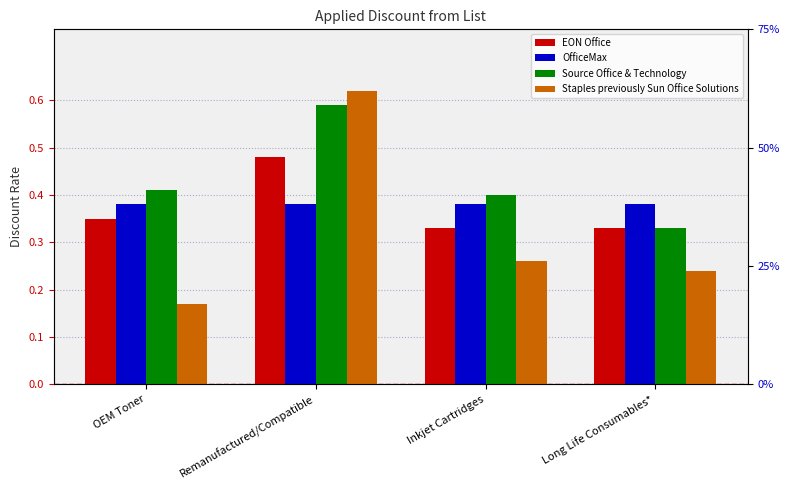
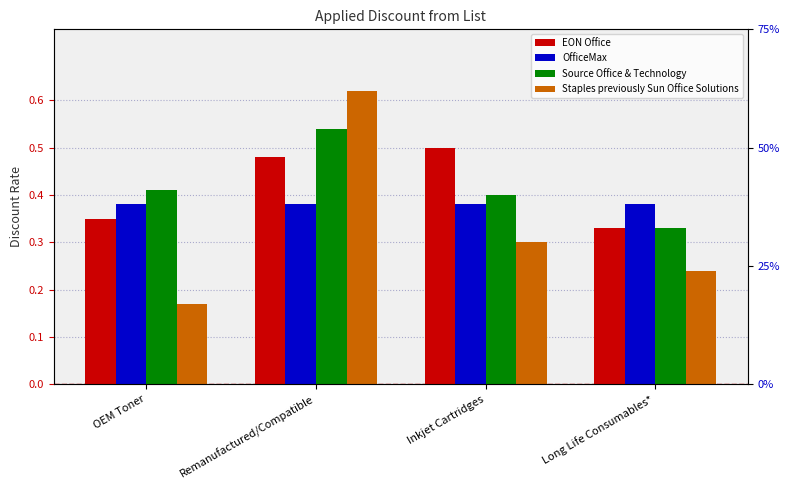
  {
    "EON Office": {
      "OEM Toner": 0.35,
      "Remanufactured/Compatible": 0.48,
-     "Inkjet Cartridges": 0.33,
+     "Inkjet Cartridges": 0.50,
      "Long Life Consumables*": 0.33
    },
    "OfficeMax": {
      "OEM Toner": 0.38,
      "Remanufactured/Compatible": 0.38,
      "Inkjet Cartridges": 0.38,
      "Long Life Consumables*": 0.38
    },
    "Source Office & Technology": {
      "OEM Toner": 0.41,
-     "Remanufactured/Compatible": 0.59,
+     "Remanufactured/Compatible": 0.54,
      "Inkjet Cartridges": 0.40,
      "Long Life Consumables*": 0.33
    },
    "Staples previously Sun Office Solutions": {
      "OEM Toner": 0.17,
      "Remanufactured/Compatible": 0.62,
-     "Inkjet Cartridges": 0.26,
+     "Inkjet Cartridges": 0.30,
      "Long Life Consumables*": 0.24
    }
  }
